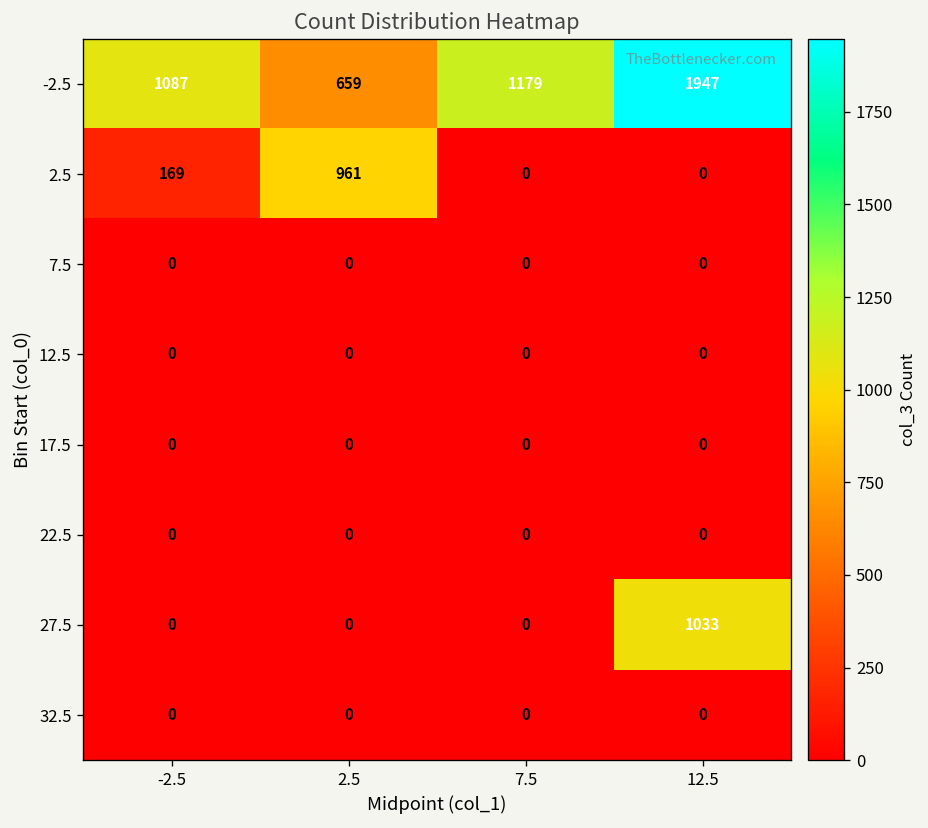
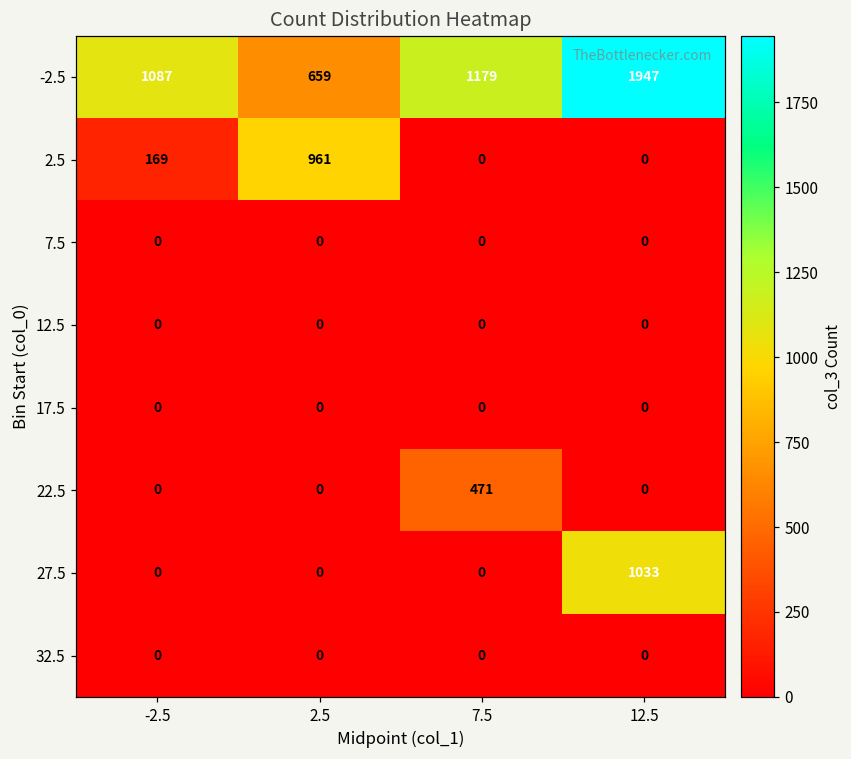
  {
    "-2.5": {
      "-2.5": 1087,
      "2.5": 659,
      "7.5": 1179
    },
    "2.5": {
      "-2.5": 169,
      "2.5": 961,
      "7.5": 0,
      "12.5": 0
    },
    "7.5": {
      "-2.5": 0,
      "2.5": 0,
      "7.5": 0,
      "12.5": 0
    },
    "12.5": {
      "-2.5": 0,
      "2.5": 0,
      "7.5": 0,
      "12.5": 0
    },
    "17.5": {
      "-2.5": 0,
      "2.5": 0,
      "7.5": 0,
      "12.5": 0
    },
    "22.5": {
      "-2.5": 0,
      "2.5": 0,
-     "7.5": 0,
+     "7.5": 471,
      "12.5": 0
    },
    "27.5": {
      "-2.5": 0,
      "2.5": 0,
      "7.5": 0,
      "12.5": 1033
    },
    "32.5": {
      "-2.5": 0,
      "2.5": 0,
      "7.5": 0,
      "12.5": 0
    }
  }
